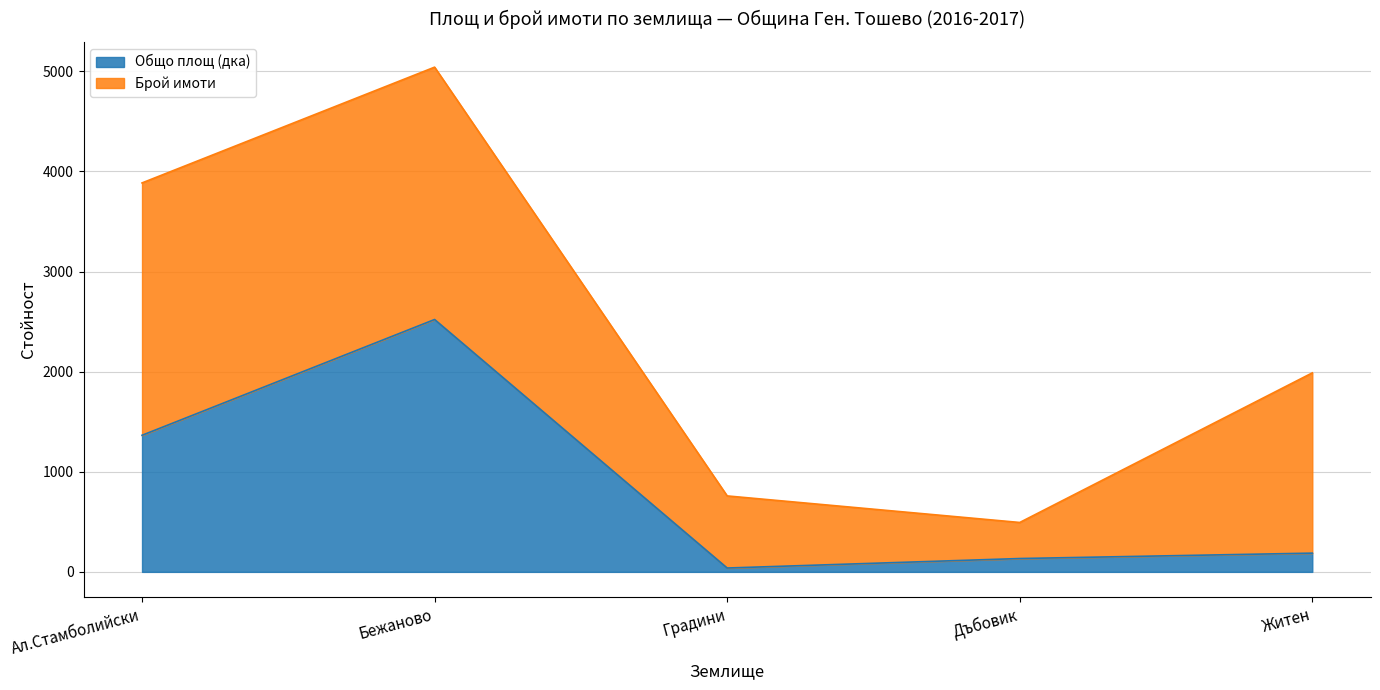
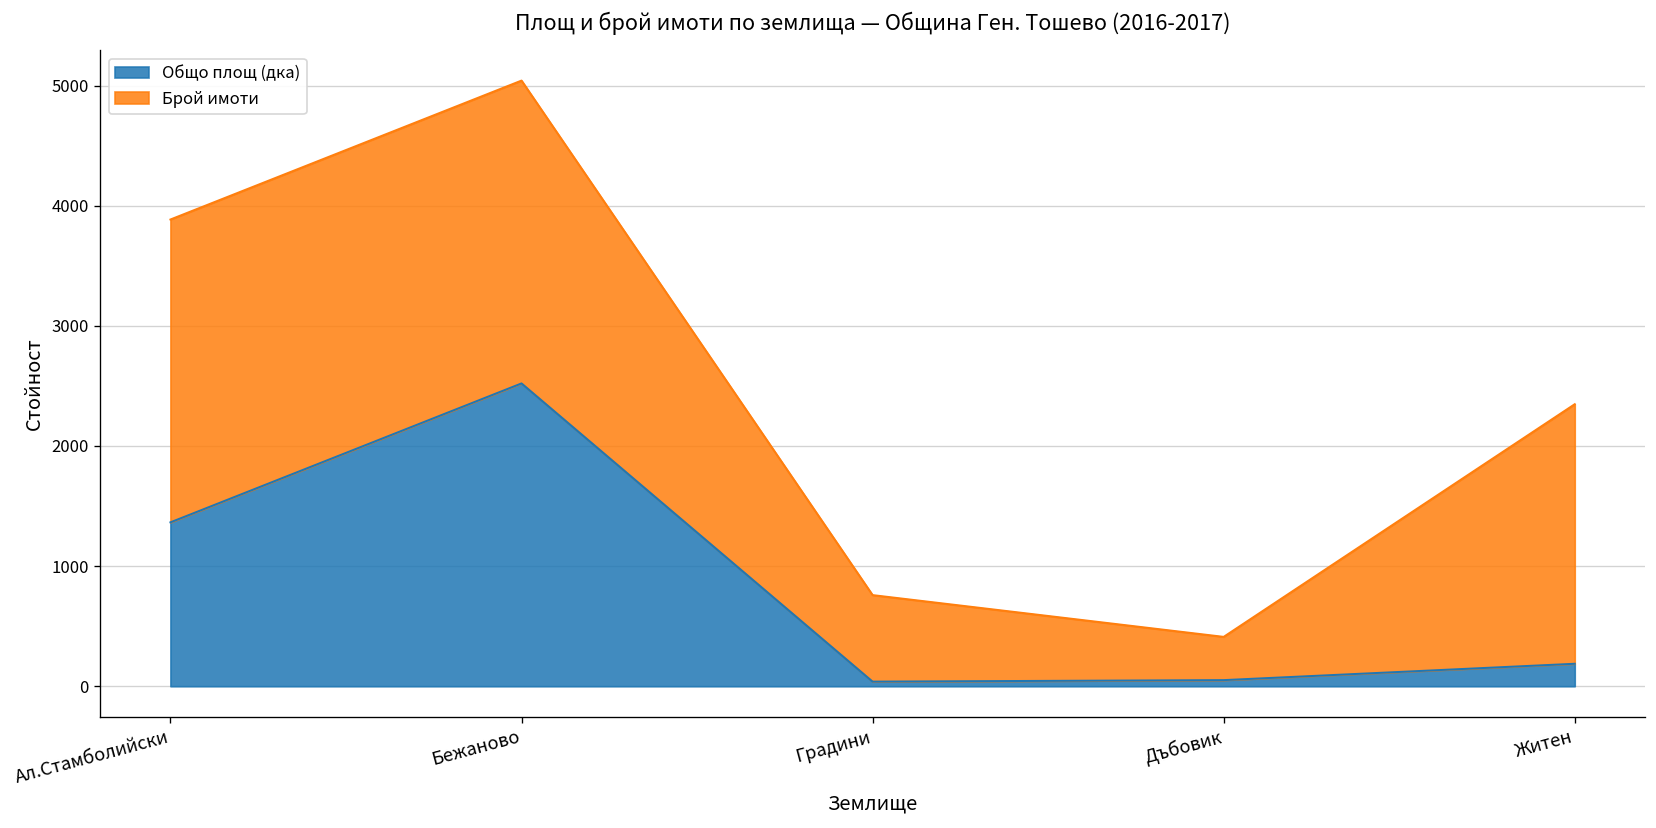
  {
    "Общо площ (дка)": {
      "Ал.Стамболийски": 1360,
      "Бежаново": 2520,
      "Градини": 40,
-     "Дъбовик": 130,
+     "Дъбовик": 50,
      "Житен": 190
    },
    "Брой имоти": {
      "Ал.Стамболийски": 2520,
      "Бежаново": 2520,
      "Градини": 720,
      "Дъбовик": 360,
-     "Житен": 1800
+     "Житен": 2160
    }
  }
